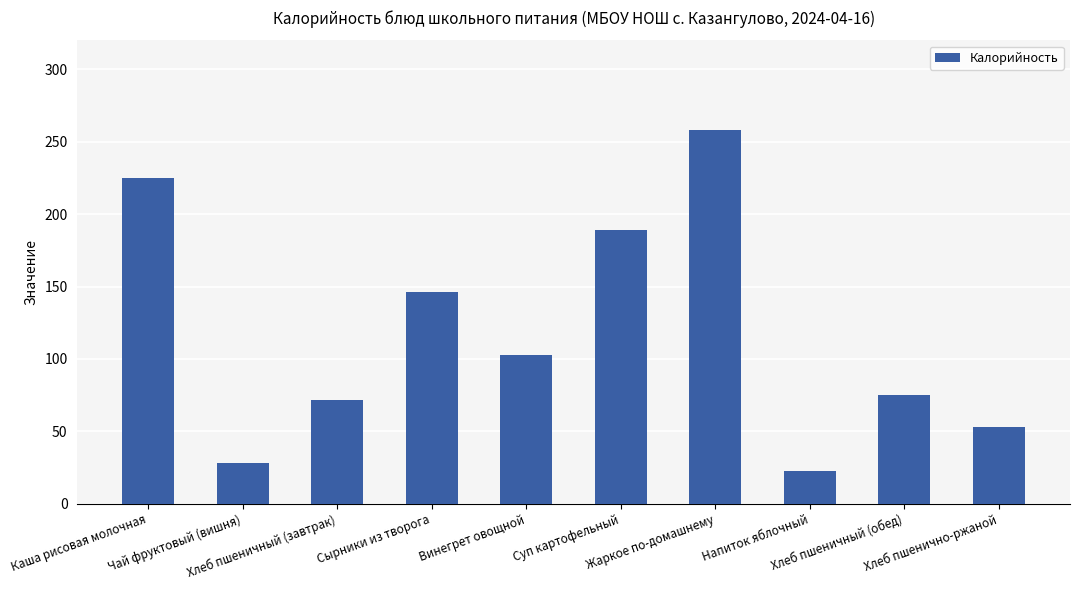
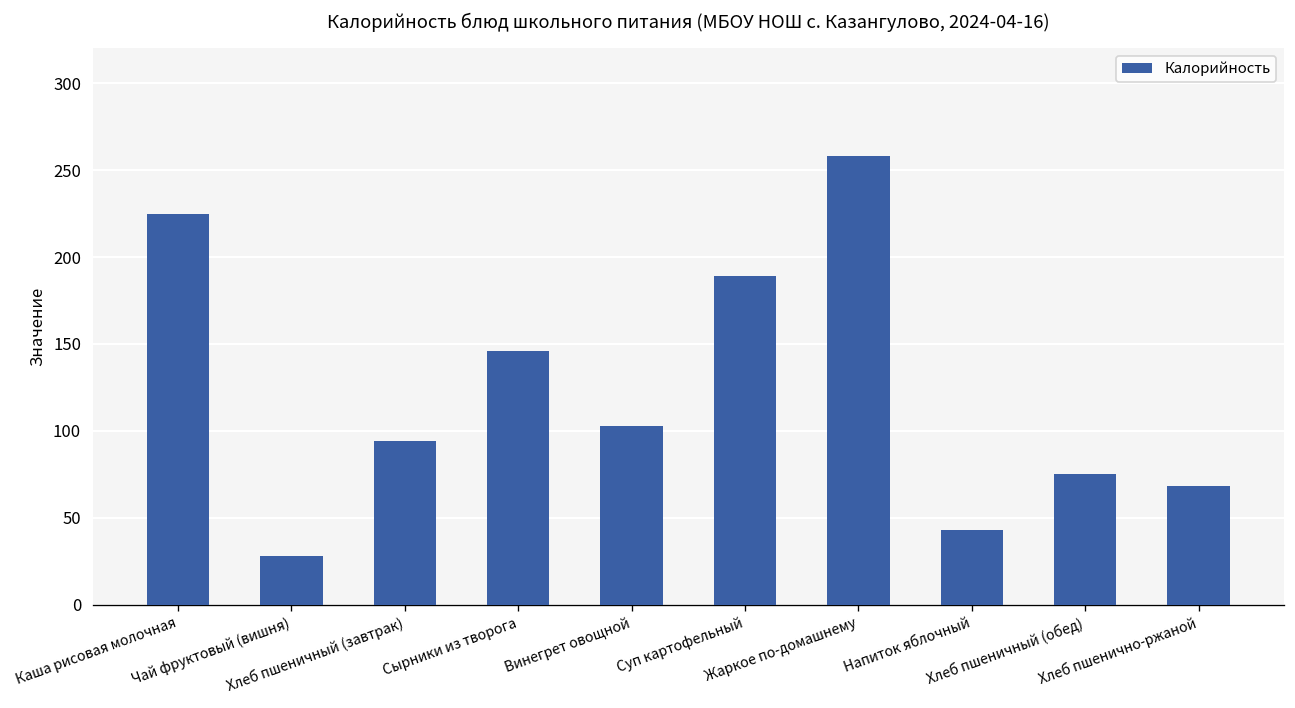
  {
    "Каша рисовая молочная": 225,
    "Чай фруктовый (вишня)": 28,
-   "Хлеб пшеничный (завтрак)": 72,
+   "Хлеб пшеничный (завтрак)": 94,
    "Сырники из творога": 146,
    "Винегрет овощной": 103,
    "Суп картофельный": 189,
    "Жаркое по-домашнему": 258,
-   "Напиток яблочный": 23,
+   "Напиток яблочный": 43,
    "Хлеб пшеничный (обед)": 75,
-   "Хлеб пшенично-ржаной": 53
+   "Хлеб пшенично-ржаной": 68
  }
